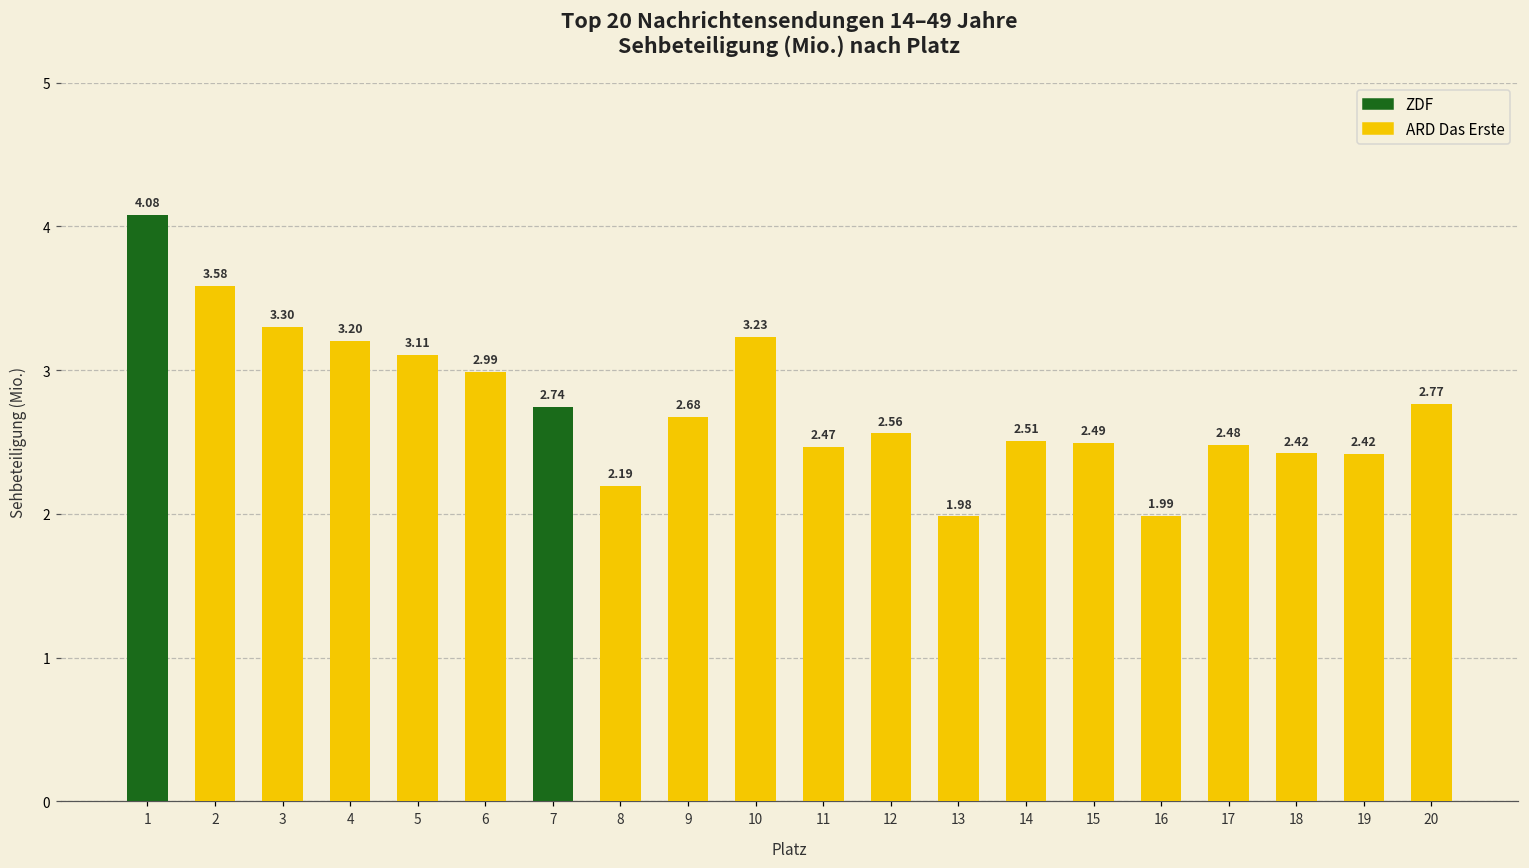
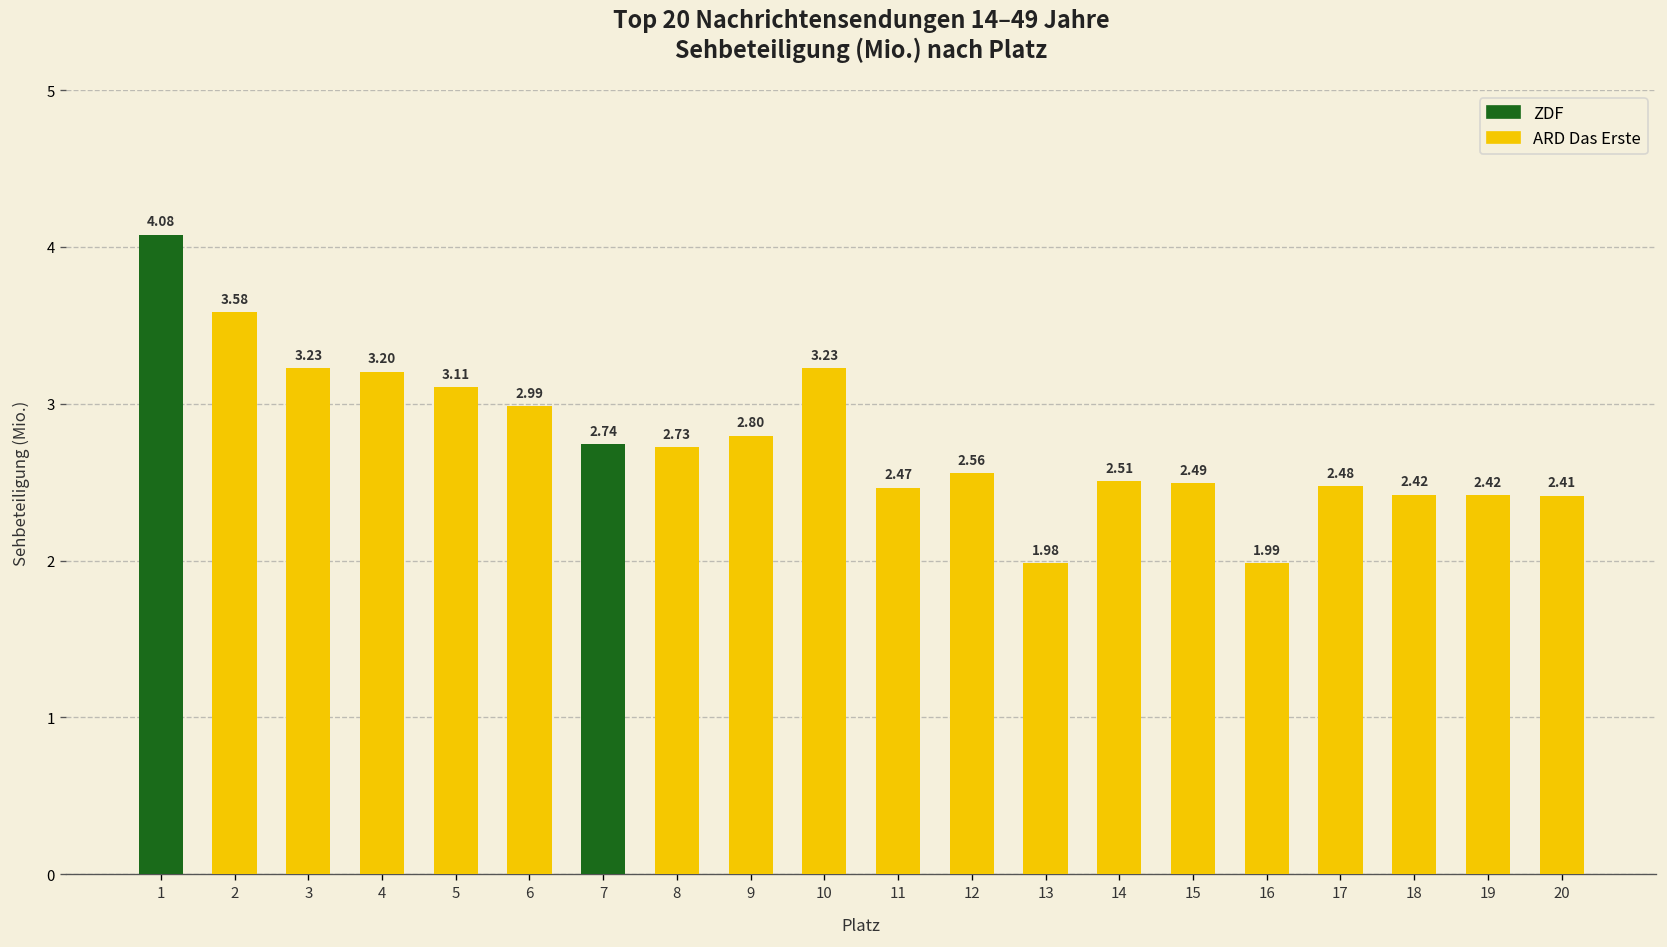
  {
    "1": 4.08,
    "2": 3.58,
-   "3": 3.30,
+   "3": 3.23,
    "4": 3.20,
    "5": 3.11,
    "6": 2.99,
    "7": 2.74,
-   "8": 2.19,
-   "9": 2.68,
+   "8": 2.73,
+   "9": 2.80,
    "10": 3.23,
    "11": 2.47,
    "12": 2.56,
    "13": 1.98,
    "14": 2.51,
    "15": 2.49,
    "16": 1.99,
    "17": 2.48,
    "18": 2.42,
    "19": 2.42,
-   "20": 2.77
+   "20": 2.41
  }
